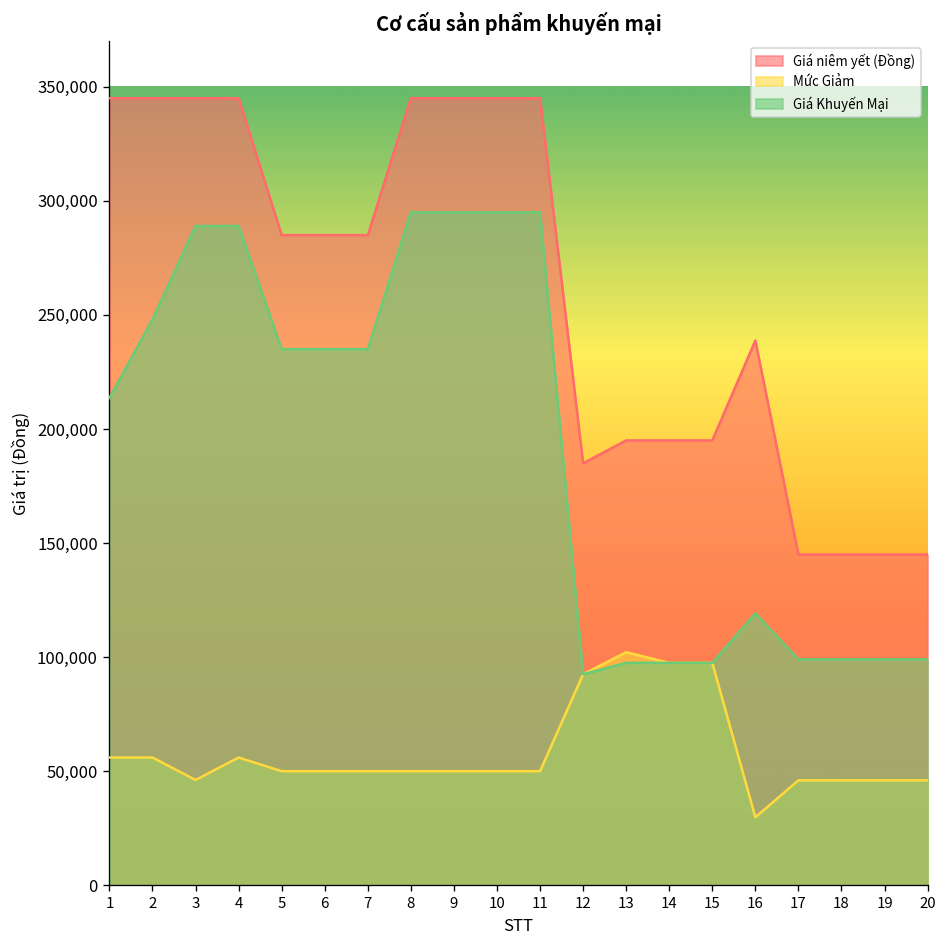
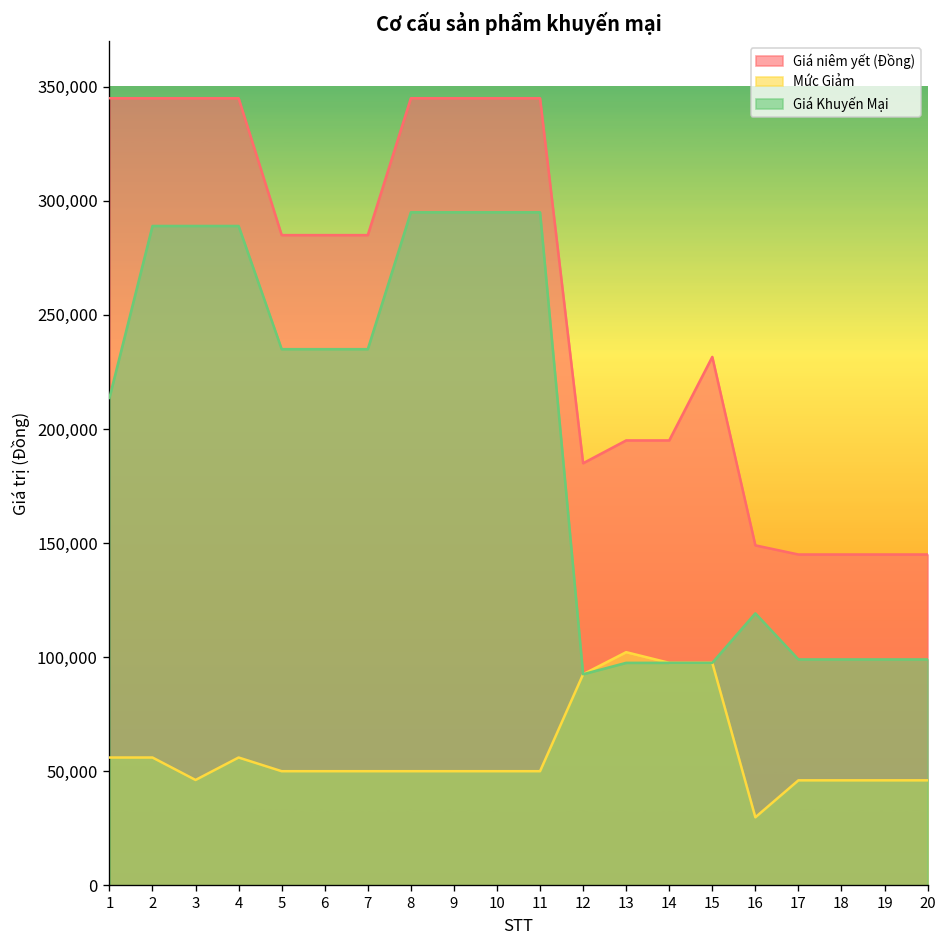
  {
    "Giá niêm yết (Đồng)": {
      "1": "345,000",
      "2": "345,000",
      "3": "345,000",
      "4": "345,000",
      "5": "285,000",
      "6": "285,000",
      "7": "285,000",
      "8": "345,000",
      "9": "345,000",
      "10": "345,000",
      "11": "345,000",
      "12": "185,000",
      "13": "195,000",
      "14": "195,000",
-     "15": "195,000",
-     "16": "239,000",
+     "15": "232,000",
+     "16": "149,000",
      "17": "145,000",
      "18": "145,000",
      "19": "145,000",
      "20": "145,000"
    },
    "Mức Giảm": {
      "1": "56,000",
      "2": "56,000",
      "3": "46,000",
      "4": "56,000",
      "5": "50,000",
      "6": "50,000",
      "7": "50,000",
      "8": "50,000",
      "9": "50,000",
      "10": "50,000",
      "11": "50,000",
      "13": "102,000",
      "16": "30,000",
      "17": "46,000",
      "18": "46,000",
      "19": "46,000",
      "20": "46,000"
    },
    "Giá Khuyến Mại": {
      "1": "214,000",
-     "2": "248,000",
+     "2": "289,000",
      "3": "289,000",
      "4": "289,000",
      "5": "235,000",
      "6": "235,000",
      "7": "235,000",
      "8": "295,000",
      "9": "295,000",
      "10": "295,000",
      "11": "295,000",
      "13": "98,000",
      "16": "119,000",
      "17": "99,000",
      "18": "99,000",
      "19": "99,000",
      "20": "99,000"
    }
  }
